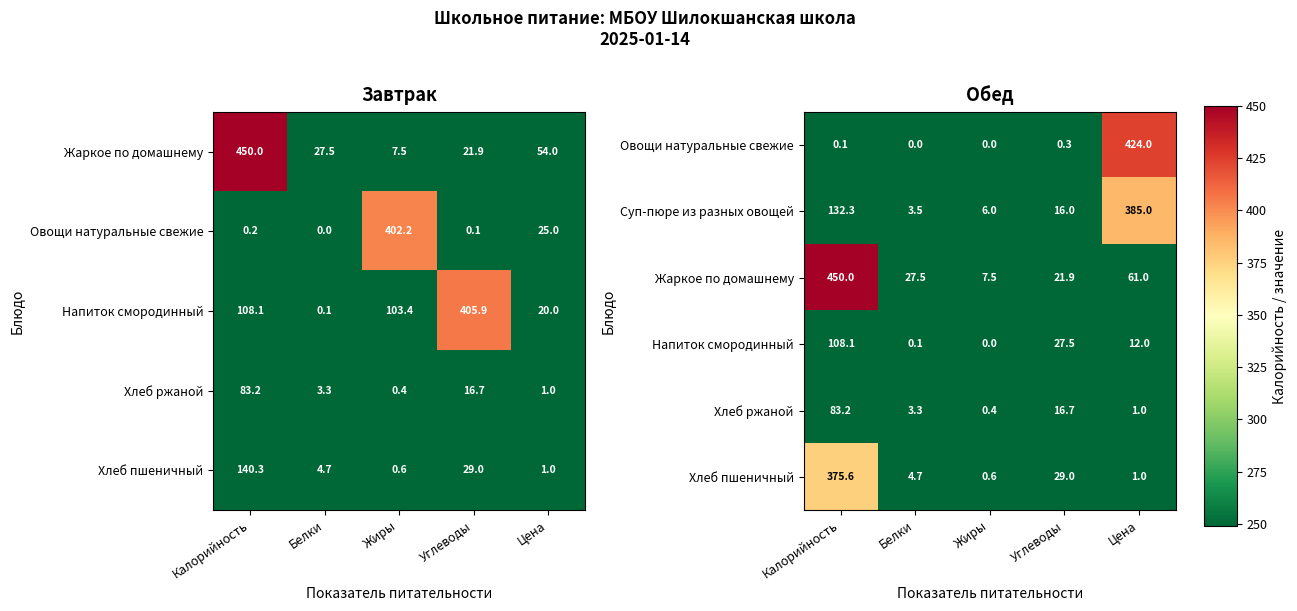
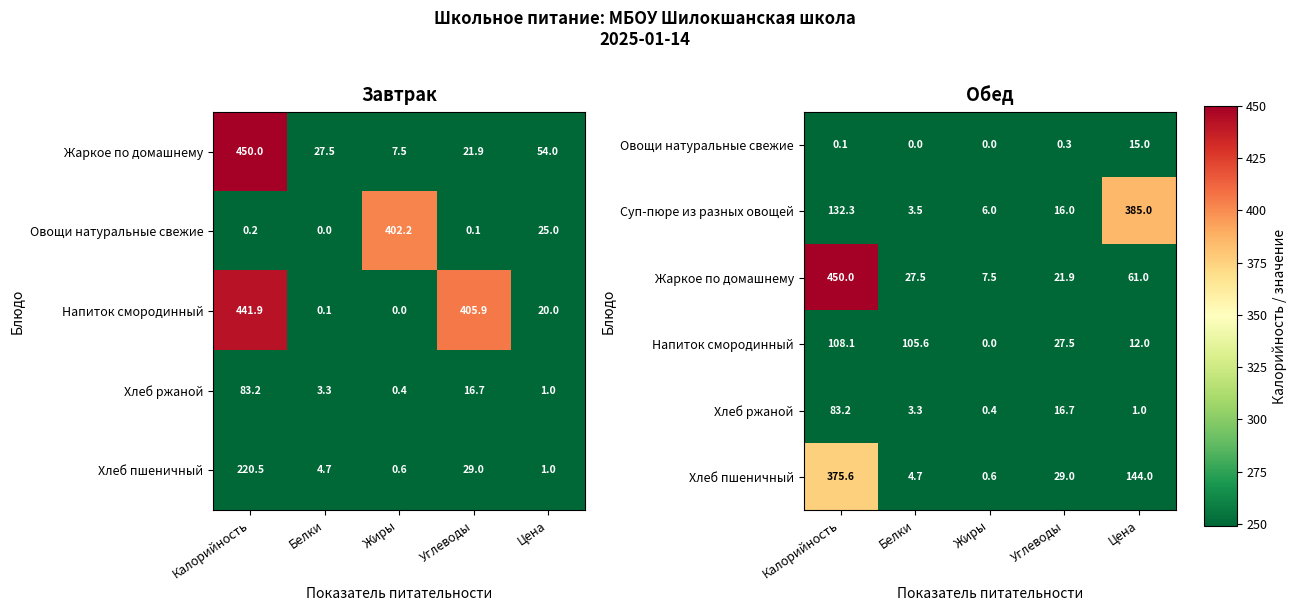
  {
    "Завтрак": {
      "Жаркое по домашнему": {
        "Калорийность": 450.0,
        "Белки": 27.5,
        "Жиры": 7.5,
        "Углеводы": 21.9,
        "Цена": 54.0
      },
      "Овощи натуральные свежие": {
        "Калорийность": 0.2,
        "Белки": 0.0,
        "Жиры": 402.2,
        "Углеводы": 0.1,
        "Цена": 25.0
      },
      "Напиток смородинный": {
-       "Калорийность": 108.1,
+       "Калорийность": 441.9,
        "Белки": 0.1,
-       "Жиры": 103.4,
+       "Жиры": 0.0,
        "Углеводы": 405.9,
        "Цена": 20.0
      },
      "Хлеб ржаной": {
        "Калорийность": 83.2,
        "Белки": 3.3,
        "Жиры": 0.4,
        "Углеводы": 16.7,
        "Цена": 1.0
      },
      "Хлеб пшеничный": {
-       "Калорийность": 140.3,
+       "Калорийность": 220.5,
        "Белки": 4.7,
        "Жиры": 0.6,
        "Углеводы": 29.0,
        "Цена": 1.0
      }
    },
    "Обед": {
      "Овощи натуральные свежие": {
        "Калорийность": 0.1,
        "Белки": 0.0,
        "Жиры": 0.0,
        "Углеводы": 0.3,
-       "Цена": 424.0
+       "Цена": 15.0
      },
      "Суп-пюре из разных овощей": {
        "Калорийность": 132.3,
        "Белки": 3.5,
        "Жиры": 6.0,
        "Углеводы": 16.0,
        "Цена": 385.0
      },
      "Жаркое по домашнему": {
        "Калорийность": 450.0,
        "Белки": 27.5,
        "Жиры": 7.5,
        "Углеводы": 21.9,
        "Цена": 61.0
      },
      "Напиток смородинный": {
        "Калорийность": 108.1,
-       "Белки": 0.1,
+       "Белки": 105.6,
        "Жиры": 0.0,
        "Углеводы": 27.5,
        "Цена": 12.0
      },
      "Хлеб ржаной": {
        "Калорийность": 83.2,
        "Белки": 3.3,
        "Жиры": 0.4,
        "Углеводы": 16.7,
        "Цена": 1.0
      },
      "Хлеб пшеничный": {
        "Калорийность": 375.6,
        "Белки": 4.7,
        "Жиры": 0.6,
        "Углеводы": 29.0,
-       "Цена": 1.0
+       "Цена": 144.0
      }
    }
  }
